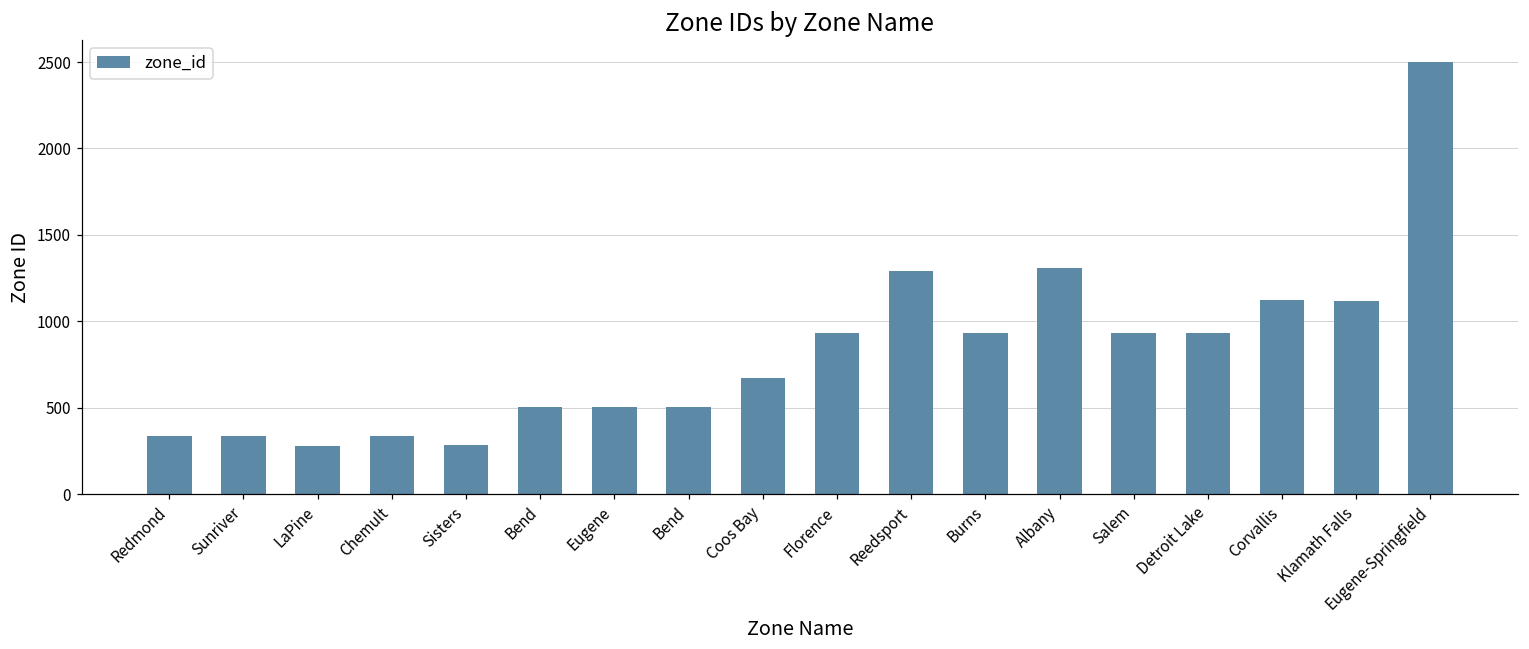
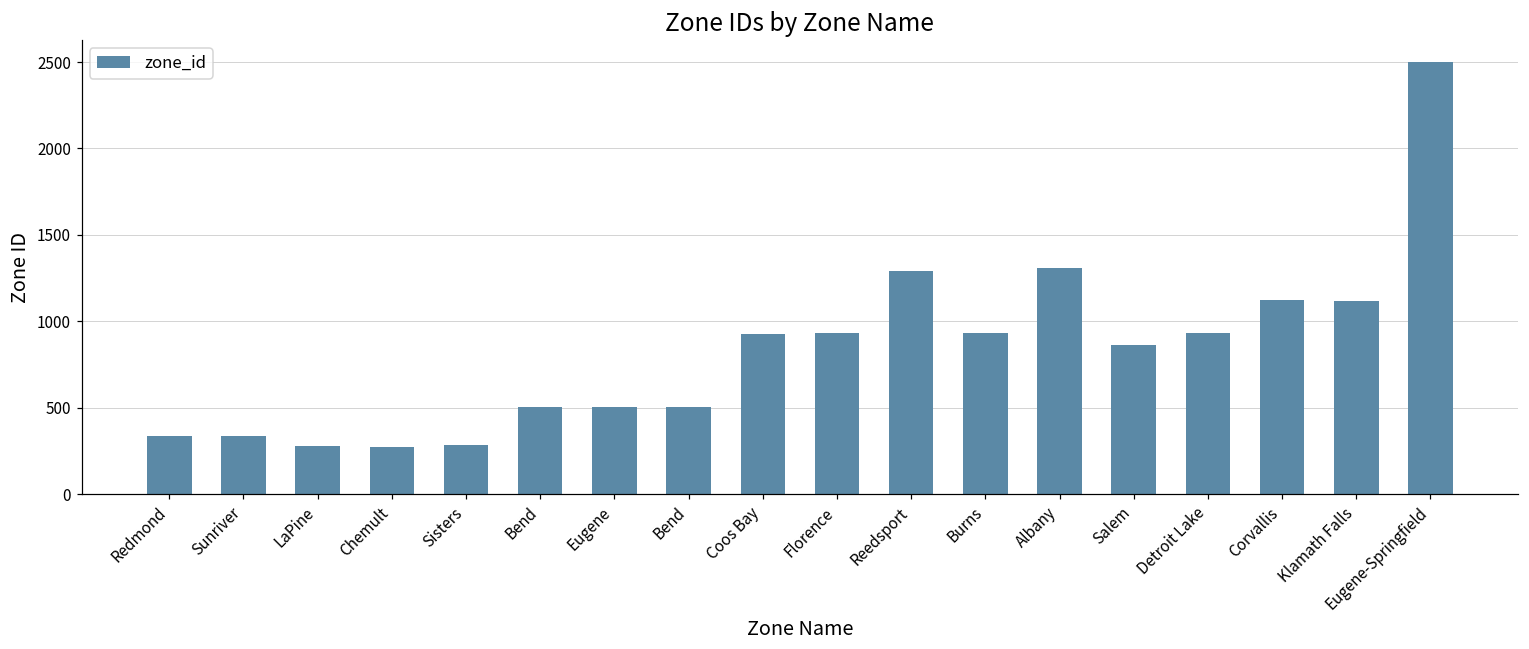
  {
    "Redmond": 330,
    "Sunriver": 340,
    "LaPine": 280,
-   "Chemult": 340,
+   "Chemult": 270,
    "Sisters": 280,
    "Eugene": 500,
-   "Coos Bay": 670,
+   "Coos Bay": 930,
    "Florence": 930,
    "Reedsport": 1290,
    "Burns": 930,
    "Albany": 1310,
-   "Salem": 930,
+   "Salem": 860,
    "Detroit Lake": 940,
    "Corvallis": 1120,
    "Klamath Falls": 1120,
    "Eugene-Springfield": 2500
  }
